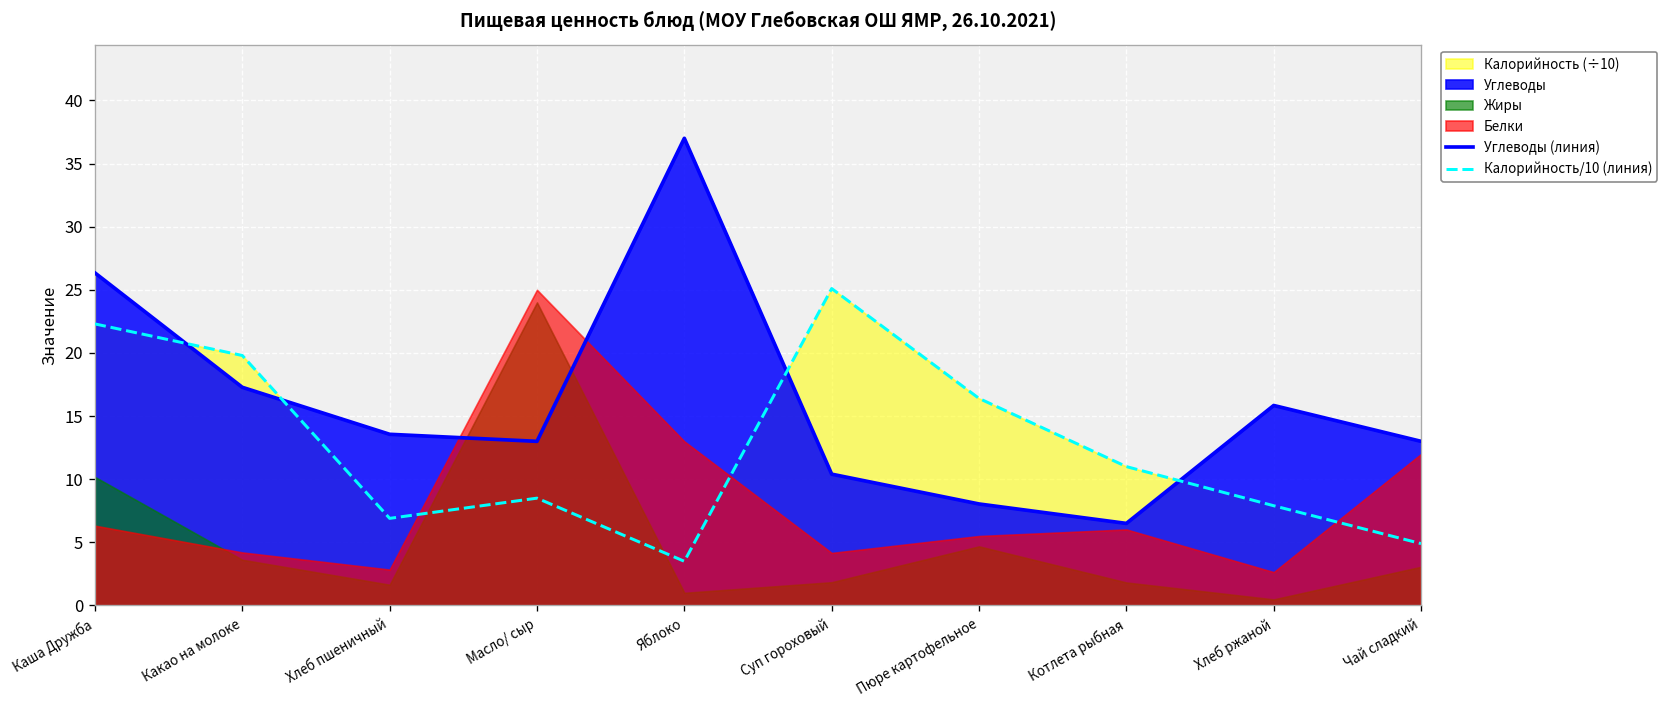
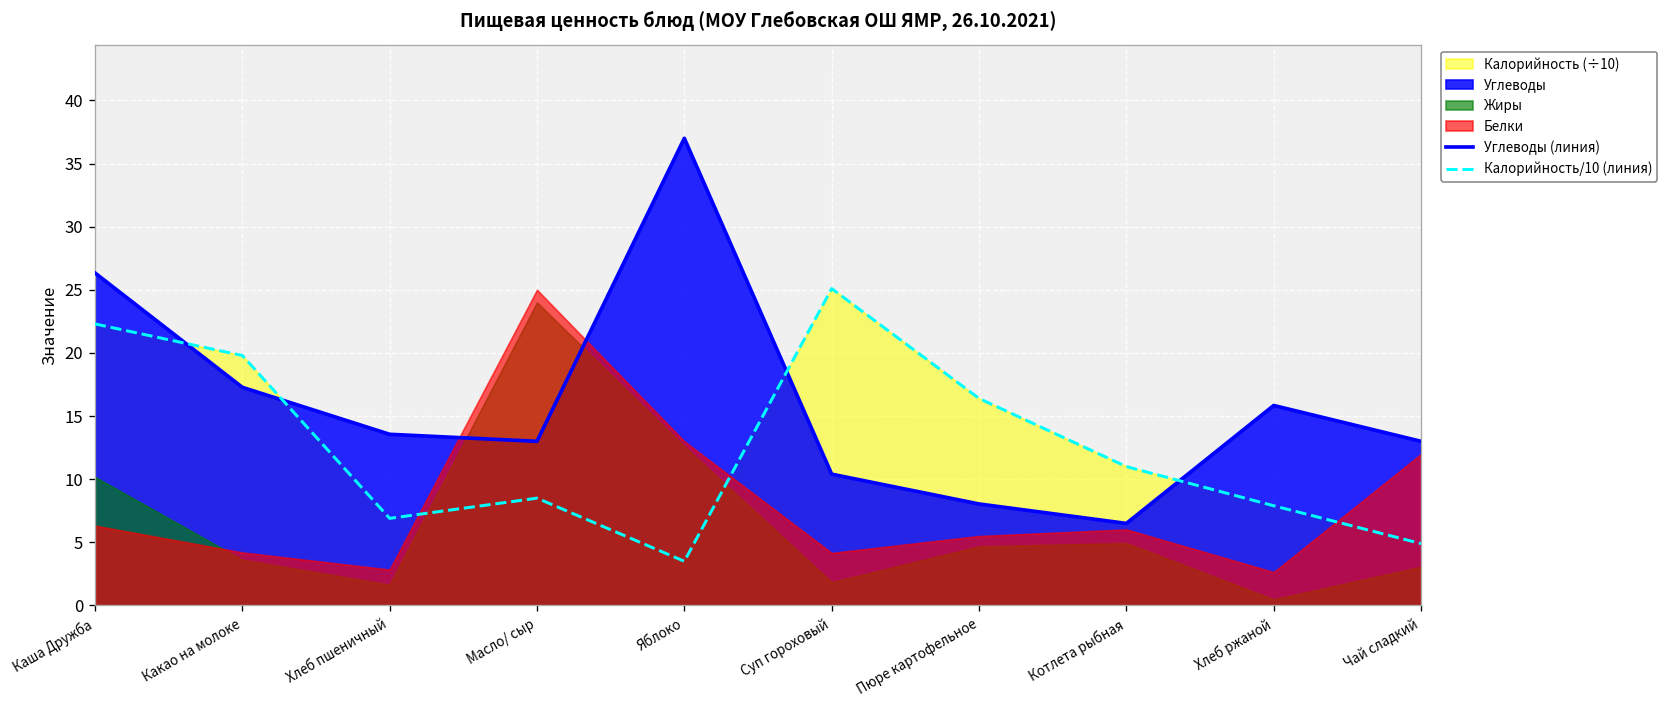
  {
    "Калорийность (÷10)": {
      "Каша Дружба": 22.3,
      "Какао на молоке": 19.8,
      "Хлеб пшеничный": 6.9,
      "Масло/ сыр": 8.5,
      "Яблоко": 3.5,
      "Суп гороховый": 25.1,
      "Пюре картофельное": 16.4,
      "Котлета рыбная": 11.0,
      "Хлеб ржаной": 7.9,
      "Чай сладкий": 4.9
    },
    "Углеводы": {
      "Каша Дружба": 26.3,
      "Какао на молоке": 17.3,
      "Хлеб пшеничный": 13.6,
      "Масло/ сыр": 13.0,
      "Яблоко": 37.0,
      "Суп гороховый": 10.4,
      "Пюре картофельное": 8.0,
      "Котлета рыбная": 6.5,
      "Хлеб ржаной": 15.8,
      "Чай сладкий": 13.0
    },
    "Жиры": {
      "Каша Дружба": 10.2,
      "Какао на молоке": 3.6,
      "Хлеб пшеничный": 1.6,
      "Масло/ сыр": 24.0,
-     "Яблоко": 1.0,
+     "Яблоко": 12.6,
      "Суп гороховый": 1.8,
      "Пюре картофельное": 4.7,
-     "Котлета рыбная": 1.8,
+     "Котлета рыбная": 4.9,
      "Хлеб ржаной": 0.5,
      "Чай сладкий": 3.1
    },
    "Белки": {
      "Каша Дружба": 6.3,
      "Какао на молоке": 4.2,
      "Хлеб пшеничный": 2.8,
      "Масло/ сыр": 25.0,
      "Яблоко": 13.0,
      "Суп гороховый": 4.2,
      "Пюре картофельное": 5.5,
      "Котлета рыбная": 6.0,
      "Хлеб ржаной": 2.6,
      "Чай сладкий": 12.0
    }
  }
